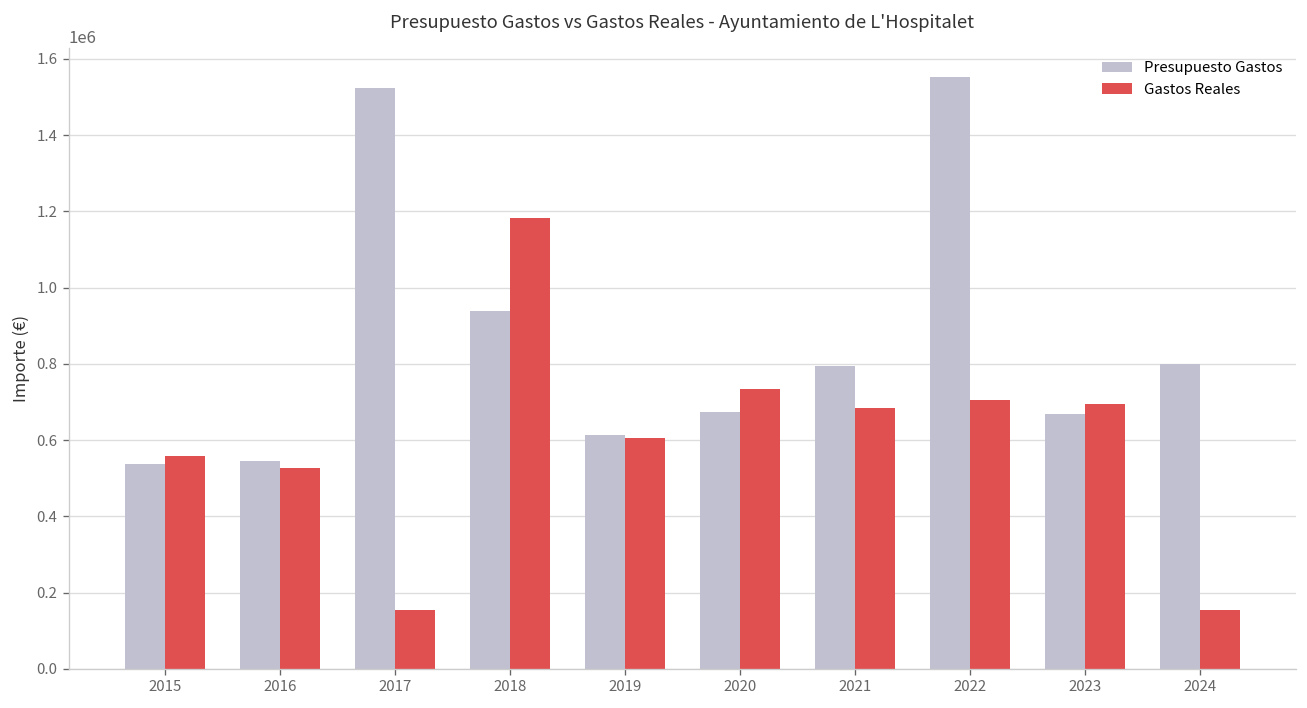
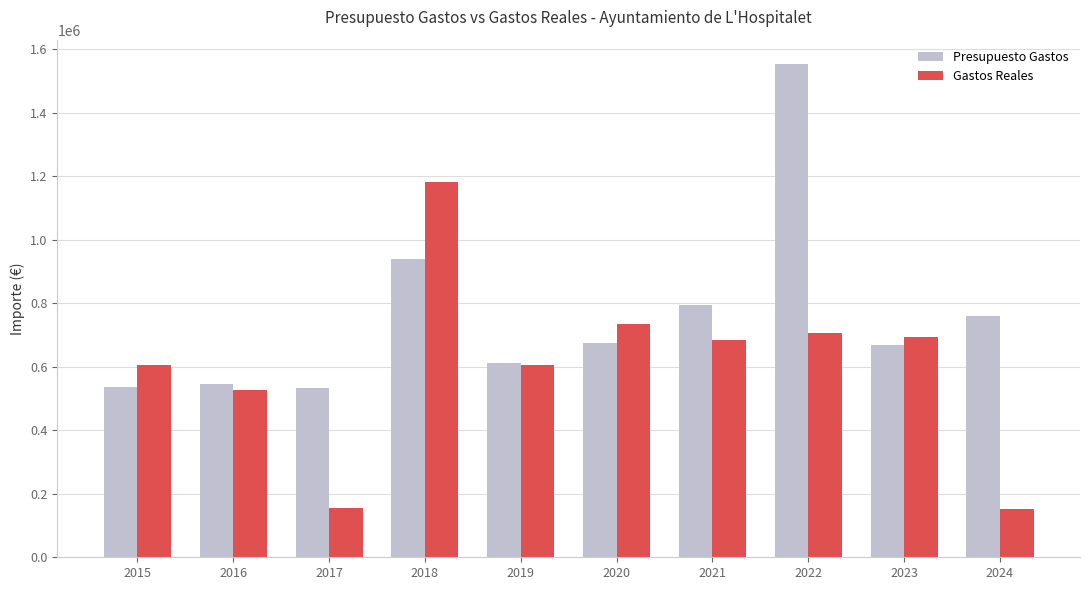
  {
    "Presupuesto Gastos": {
      "2015": 540000,
      "2016": 540000,
-     "2017": 1520000,
+     "2017": 530000,
      "2018": 940000,
      "2019": 610000,
      "2020": 670000,
      "2021": 790000,
      "2022": 1550000,
      "2023": 670000,
-     "2024": 800000
+     "2024": 760000
    },
    "Gastos Reales": {
-     "2015": 560000,
+     "2015": 600000,
      "2016": 530000,
      "2017": 150000,
      "2018": 1180000,
      "2019": 610000,
      "2020": 730000,
      "2021": 690000,
      "2022": 700000,
      "2023": 690000,
      "2024": 150000
    }
  }
